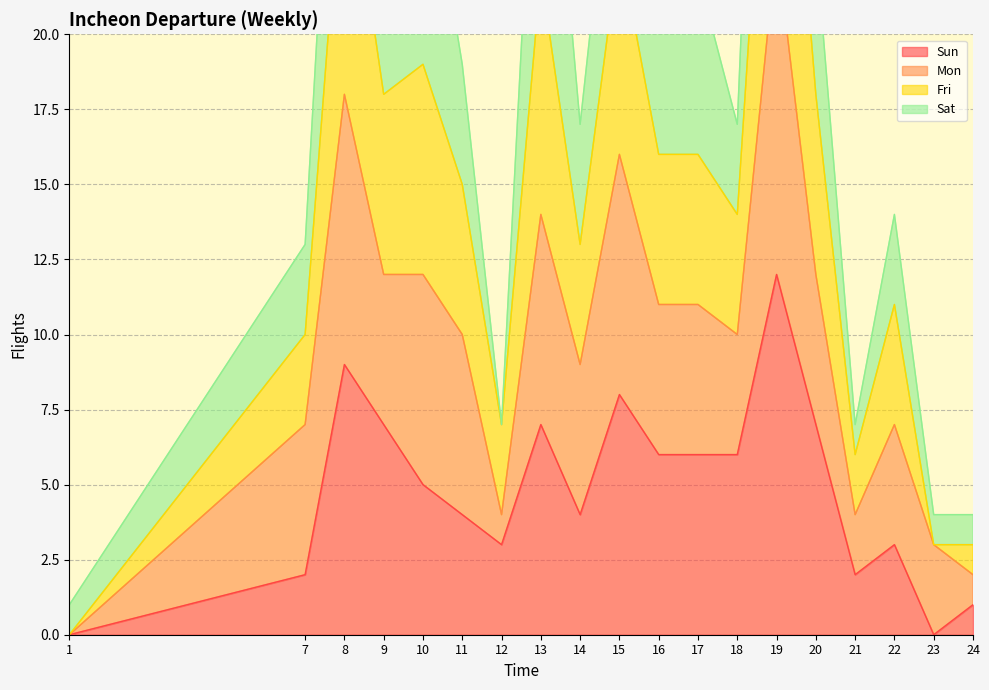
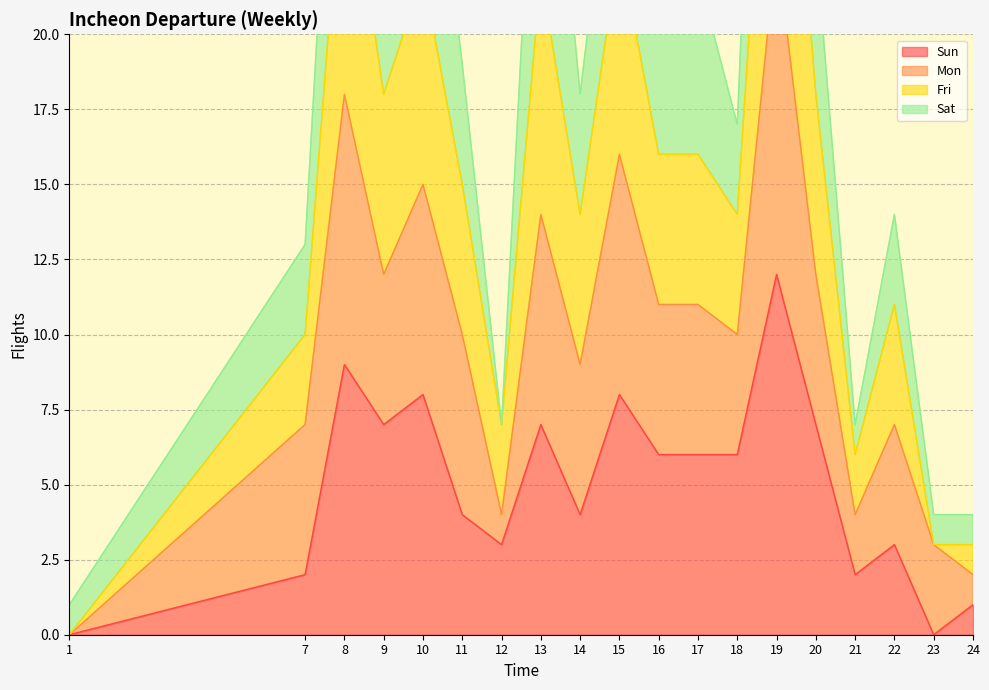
  {
    "Sun": {
      "7": 2,
      "8": 9,
      "9": 7,
-     "10": 5,
+     "10": 8,
      "11": 4,
      "12": 3,
      "13": 7,
      "14": 4,
      "15": 8,
      "16": 6,
      "17": 6,
      "18": 6,
      "19": 12,
      "20": 7,
      "21": 2,
      "22": 3,
      "23": 0,
      "24": 1
    },
    "Mon": {
      "7": 7,
      "8": 18,
      "9": 12,
      "11": 10,
      "12": 4,
      "13": 14,
      "14": 9,
      "15": 16,
      "16": 11,
      "17": 11,
      "18": 10,
      "20": 12,
      "21": 4,
      "22": 7,
      "24": 2
    },
    "Fri": {
      "7": 3,
      "9": 6,
      "11": 5,
-     "14": 4,
+     "14": 5,
      "16": 5,
      "17": 5,
      "18": 4,
      "20": 6,
      "21": 2,
      "22": 4,
      "24": 1
    },
    "Sat": {
      "1": 1,
      "7": 3,
      "11": 4,
      "14": 4,
      "18": 3,
      "21": 1,
      "22": 3,
      "23": 1,
      "24": 1
    }
  }
